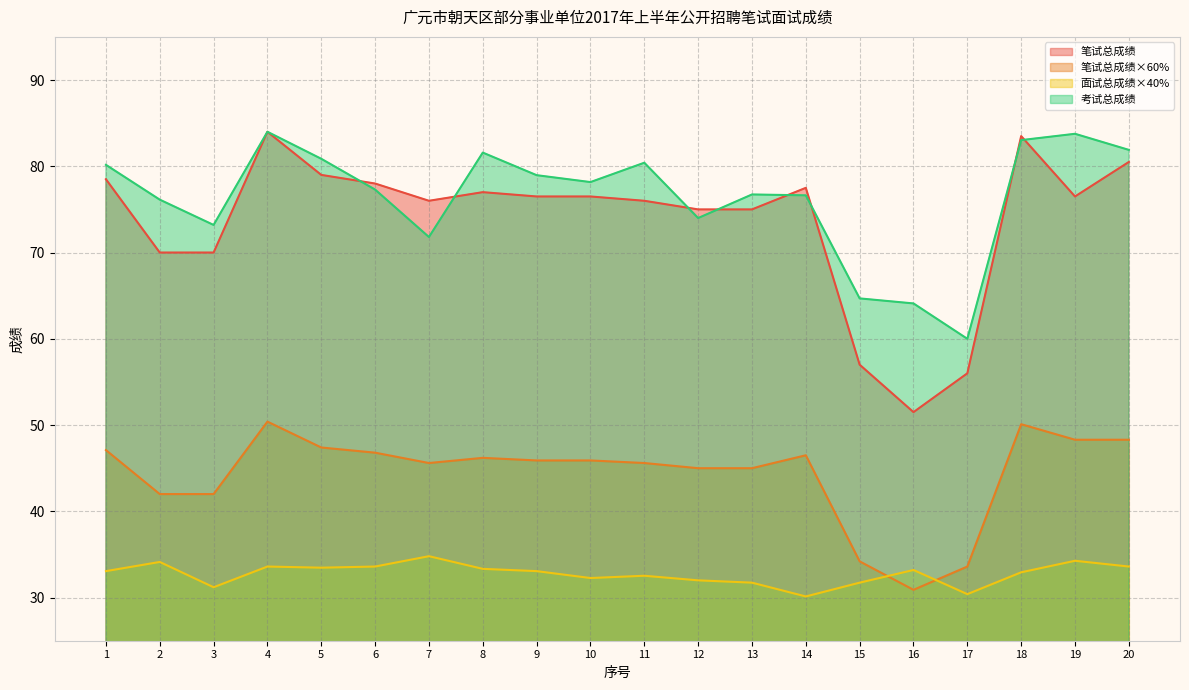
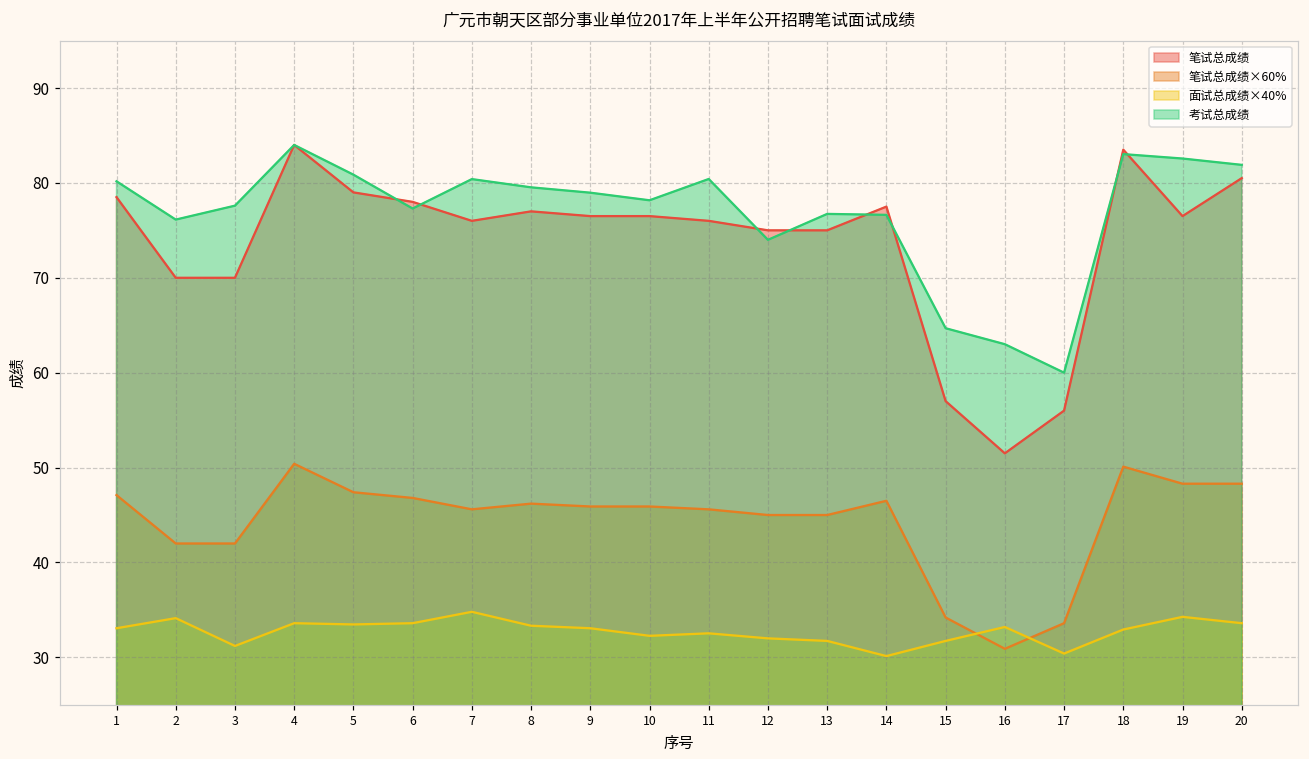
  {
    "考试总成绩": {
      "1": 80,
      "2": 76,
-     "3": 73,
+     "3": 78,
      "5": 81,
      "6": 77,
-     "7": 72,
-     "8": 82,
+     "7": 80,
+     "8": 80,
      "9": 79,
      "10": 78,
      "11": 80,
      "12": 74,
      "13": 77,
      "14": 77,
      "15": 65,
-     "16": 64,
+     "16": 63,
      "17": 60,
      "18": 83,
-     "19": 84,
+     "19": 83,
      "20": 82
    }
  }
